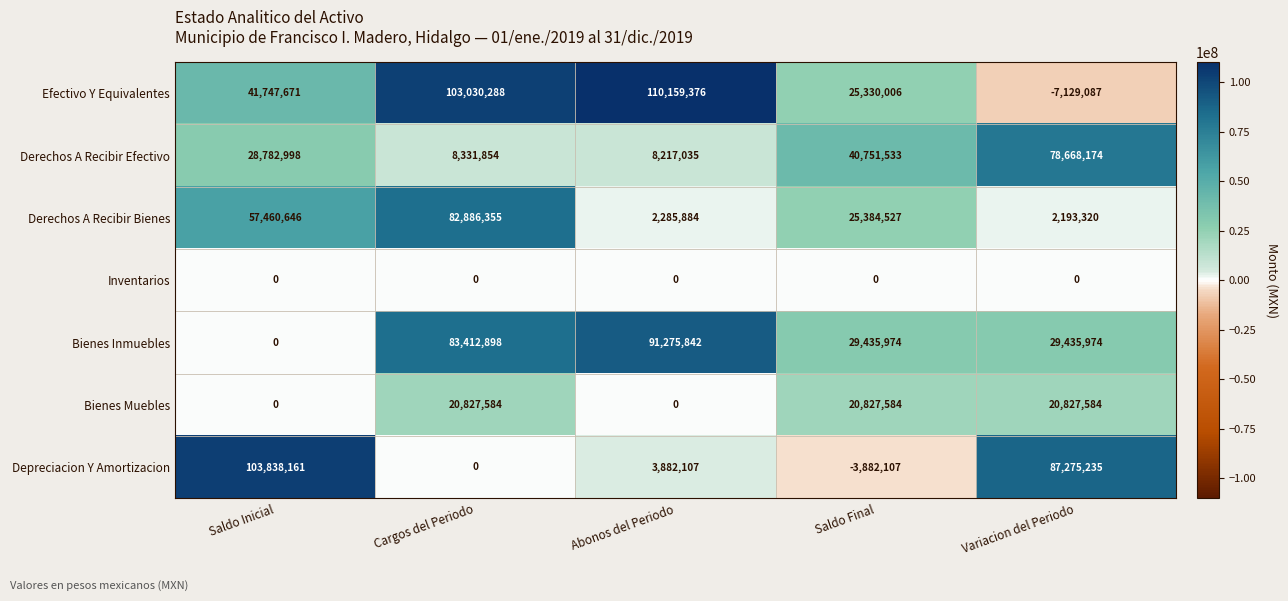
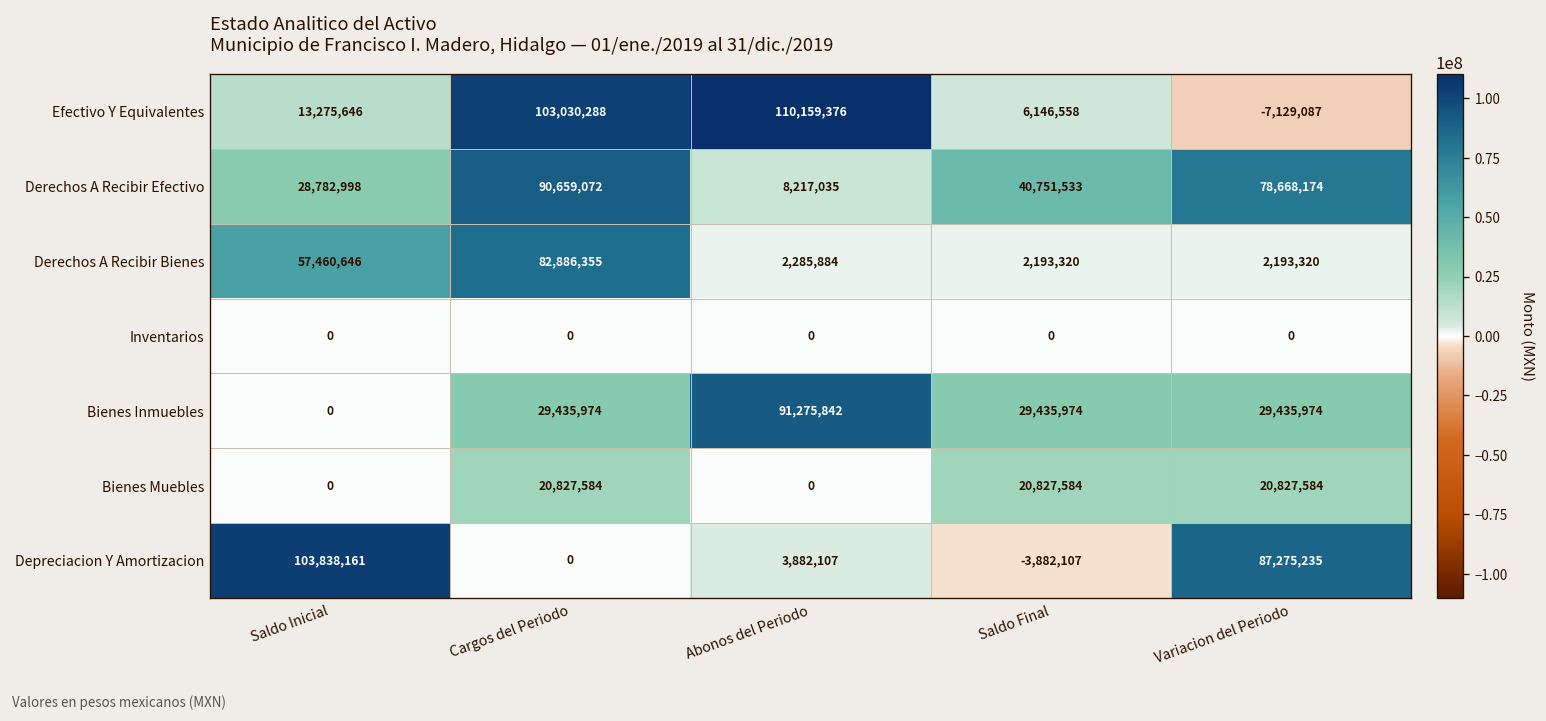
  {
    "Efectivo Y Equivalentes": {
-     "Saldo Inicial": "41,747,671",
+     "Saldo Inicial": "13,275,646",
      "Cargos del Periodo": "103,030,288",
      "Abonos del Periodo": "110,159,376",
-     "Saldo Final": "25,330,006",
+     "Saldo Final": "6,146,558",
      "Variacion del Periodo": "-7,129,087"
    },
    "Derechos A Recibir Efectivo": {
      "Saldo Inicial": "28,782,998",
-     "Cargos del Periodo": "8,331,854",
+     "Cargos del Periodo": "90,659,072",
      "Abonos del Periodo": "8,217,035",
      "Saldo Final": "40,751,533",
      "Variacion del Periodo": "78,668,174"
    },
    "Derechos A Recibir Bienes": {
      "Saldo Inicial": "57,460,646",
      "Cargos del Periodo": "82,886,355",
      "Abonos del Periodo": "2,285,884",
-     "Saldo Final": "25,384,527",
+     "Saldo Final": "2,193,320",
      "Variacion del Periodo": "2,193,320"
    },
    "Inventarios": {
      "Saldo Inicial": "0",
      "Cargos del Periodo": "0",
      "Abonos del Periodo": "0",
      "Saldo Final": "0",
      "Variacion del Periodo": "0"
    },
    "Bienes Inmuebles": {
      "Saldo Inicial": "0",
-     "Cargos del Periodo": "83,412,898",
+     "Cargos del Periodo": "29,435,974",
      "Abonos del Periodo": "91,275,842",
      "Saldo Final": "29,435,974",
      "Variacion del Periodo": "29,435,974"
    },
    "Bienes Muebles": {
      "Saldo Inicial": "0",
      "Cargos del Periodo": "20,827,584",
      "Abonos del Periodo": "0",
      "Saldo Final": "20,827,584",
      "Variacion del Periodo": "20,827,584"
    },
    "Depreciacion Y Amortizacion": {
      "Saldo Inicial": "103,838,161",
      "Cargos del Periodo": "0",
      "Abonos del Periodo": "3,882,107",
      "Saldo Final": "-3,882,107",
      "Variacion del Periodo": "87,275,235"
    }
  }
